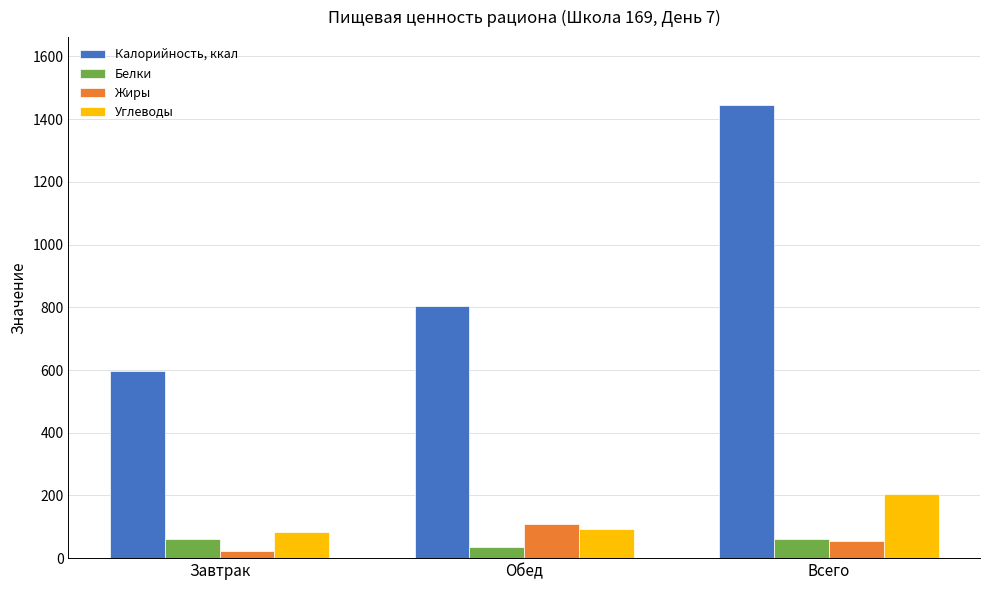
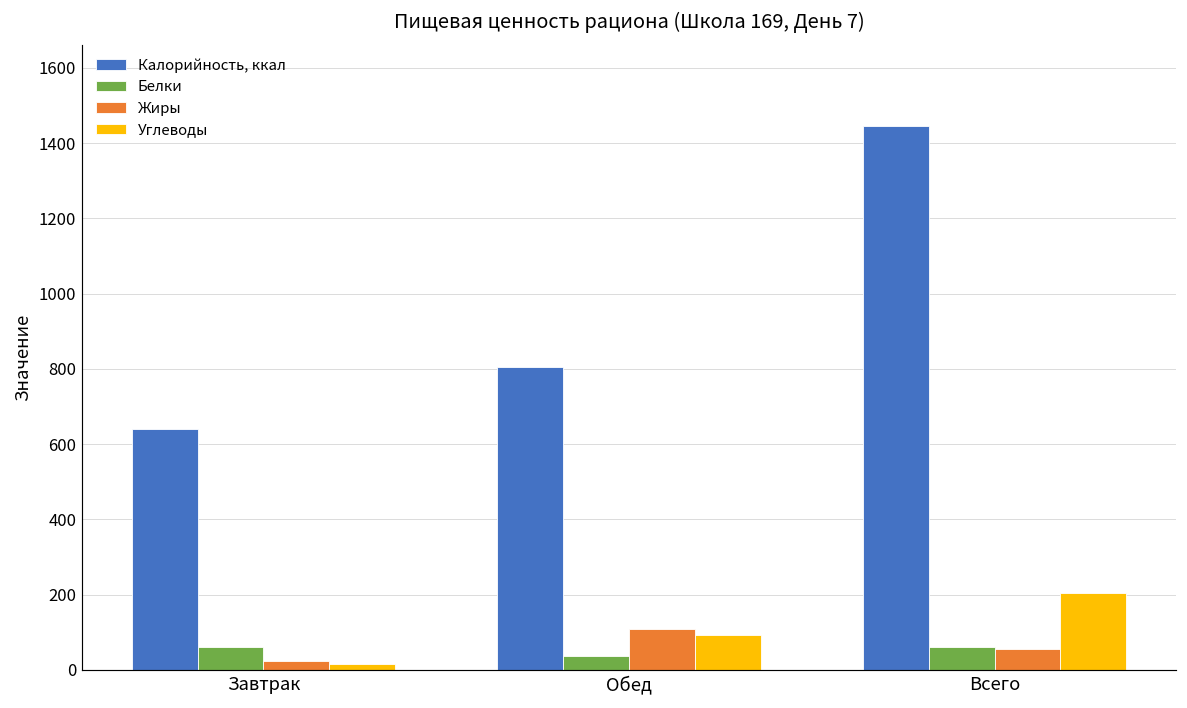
  {
    "Калорийность, ккал": {
-     "Завтрак": 600,
+     "Завтрак": 640,
      "Обед": 800,
      "Всего": 1440
    },
    "Белки": {
      "Завтрак": 60,
      "Обед": 40,
      "Всего": 60
    },
    "Жиры": {
      "Завтрак": 20,
      "Обед": 110,
      "Всего": 50
    },
    "Углеводы": {
-     "Завтрак": 80,
+     "Завтрак": 20,
      "Обед": 90,
      "Всего": 200
    }
  }
